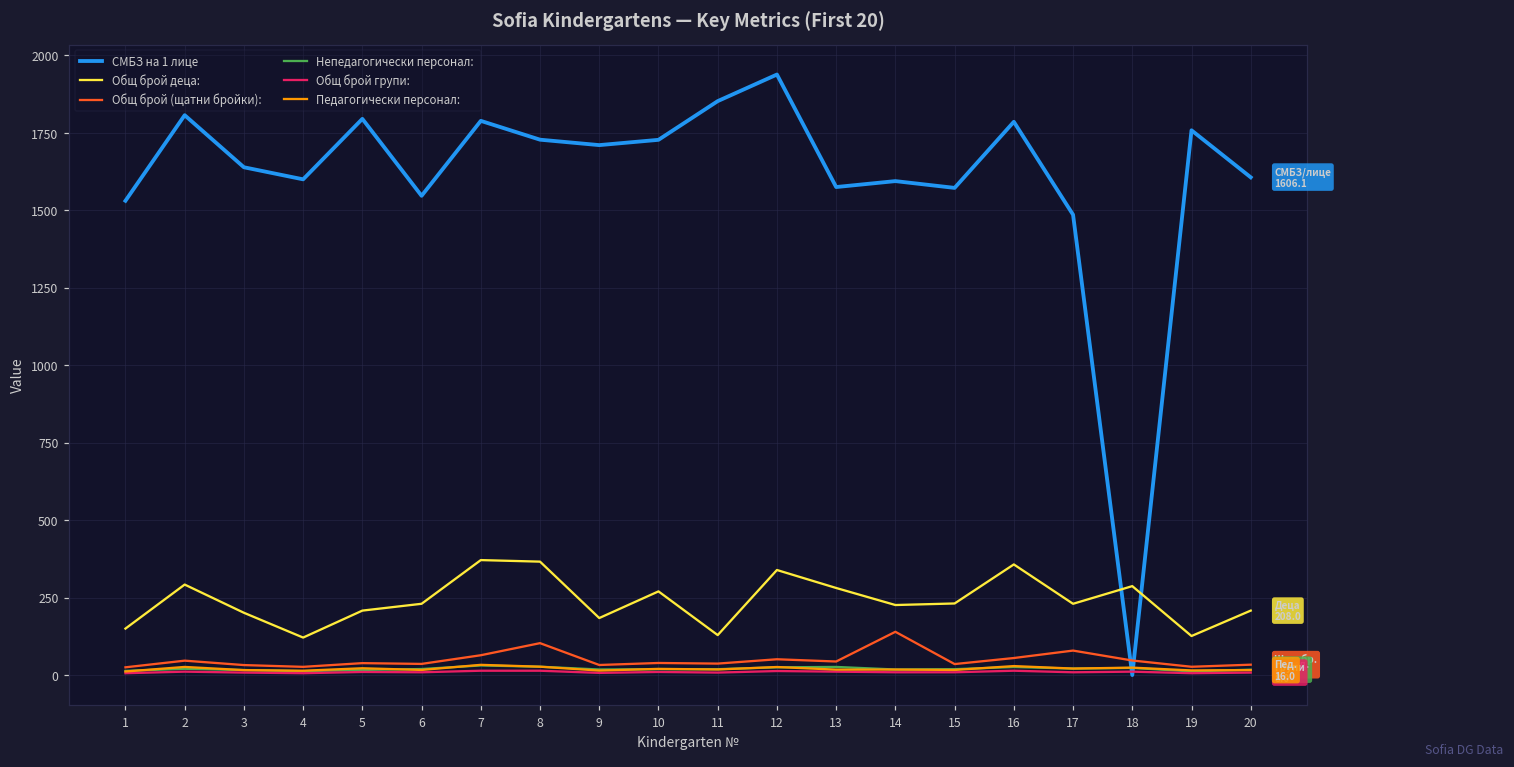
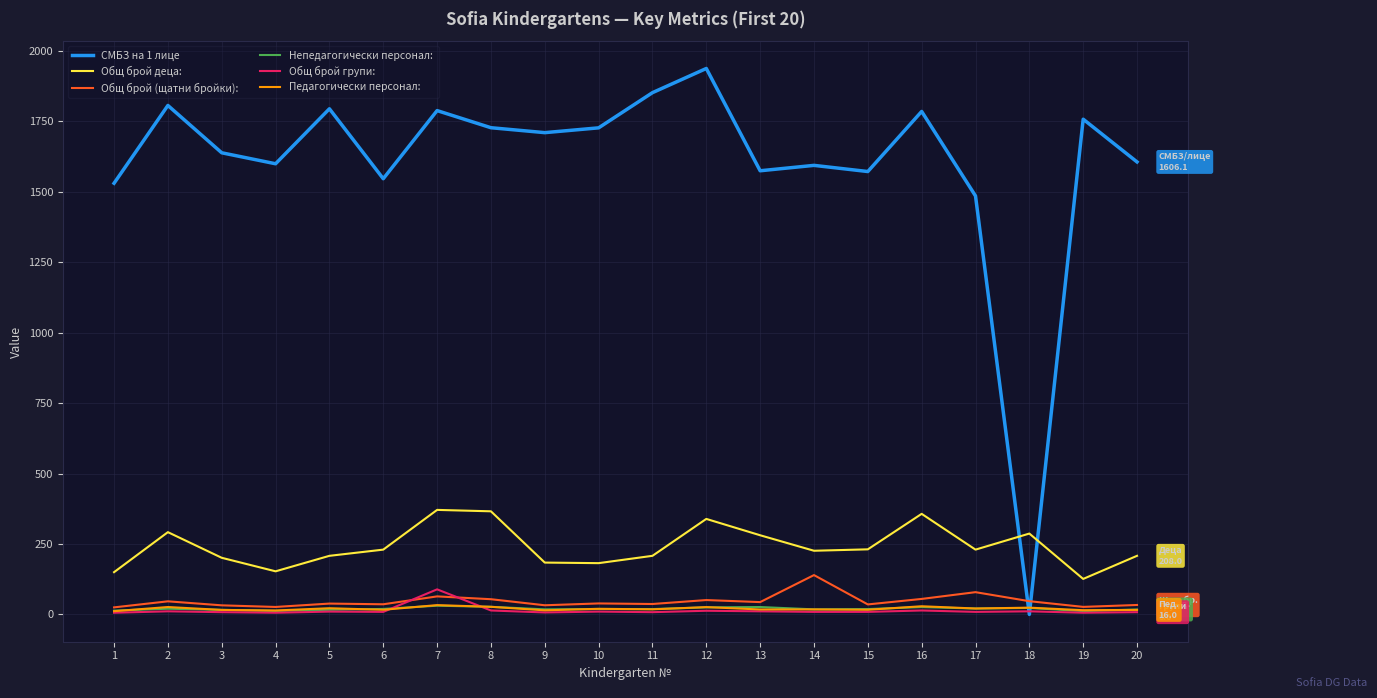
  {
    "СМБЗ на 1 лице": {
      "1": 1530,
      "2": 1810,
      "3": 1640,
      "4": 1600,
      "5": 1790,
      "6": 1550,
      "7": 1790,
      "8": 1730,
      "9": 1710,
      "10": 1730,
      "11": 1850,
      "12": 1940,
      "13": 1570,
      "14": 1590,
      "15": 1570,
      "16": 1790,
      "17": 1490,
      "18": 0,
      "19": 1760
    },
    "Общ брой деца:": {
      "1": 150,
      "2": 290,
      "3": 200,
-     "4": 120,
+     "4": 150,
      "5": 210,
      "6": 230,
      "7": 370,
      "8": 370,
      "9": 180,
-     "10": 270,
-     "11": 130,
+     "10": 180,
+     "11": 210,
      "12": 340,
      "13": 280,
      "14": 230,
      "15": 230,
      "16": 360,
      "17": 230,
      "18": 290,
      "19": 130
    },
    "Общ брой (щатни бройки):": {
      "1": 30,
      "2": 50,
      "3": 30,
      "4": 30,
      "5": 40,
      "6": 40,
      "7": 60,
-     "8": 100,
+     "8": 50,
      "9": 30,
      "10": 40,
      "11": 40,
      "12": 50,
      "13": 40,
      "14": 140,
      "15": 40,
      "16": 60,
      "17": 80,
      "18": 50,
      "19": 30
    },
    "Общ брой групи:": {
      "2": 10,
-     "7": 10,
+     "7": 90,
      "8": 10,
      "11": 10,
      "12": 10,
      "16": 10,
      "17": 10,
      "18": 10
    }
  }
